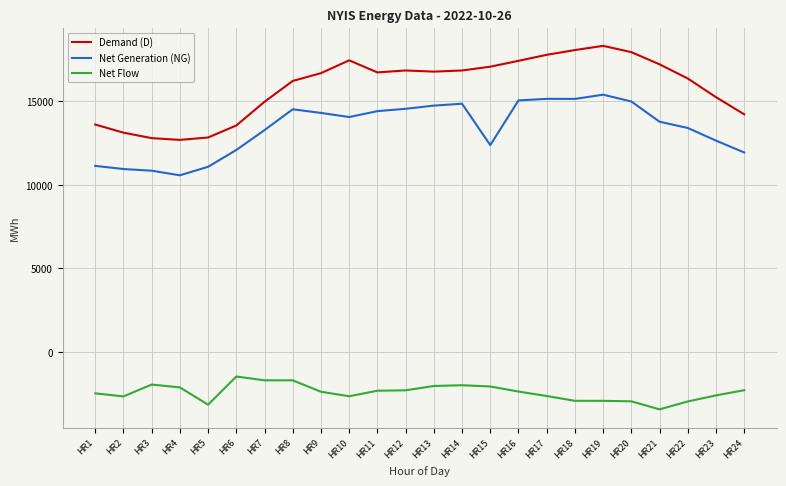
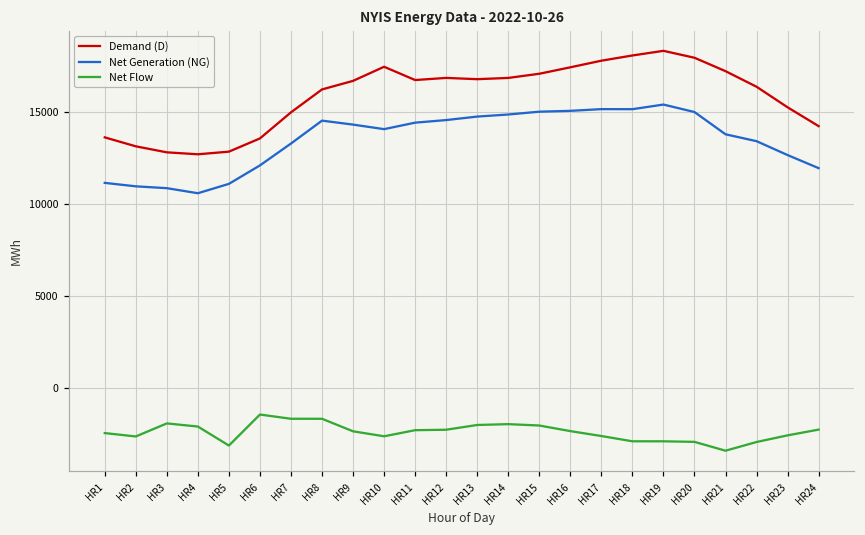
  {
    "Demand (D)": {
      "HR1": 13600,
      "HR2": 13100,
      "HR3": 12800,
      "HR4": 12700,
      "HR5": 12800,
      "HR6": 13600,
      "HR7": 15000,
      "HR8": 16200,
      "HR9": 16700,
      "HR10": 17500,
      "HR11": 16700,
      "HR12": 16900,
      "HR13": 16800,
      "HR14": 16900,
      "HR15": 17100,
      "HR16": 17400,
      "HR17": 17800,
      "HR18": 18100,
      "HR19": 18300,
      "HR20": 17900,
      "HR21": 17200,
      "HR22": 16400,
      "HR23": 15300,
      "HR24": 14200
    },
    "Net Generation (NG)": {
      "HR1": 11100,
      "HR2": 11000,
      "HR3": 10900,
      "HR4": 10600,
      "HR5": 11100,
      "HR6": 12100,
      "HR7": 13300,
      "HR8": 14500,
      "HR9": 14300,
      "HR10": 14100,
      "HR11": 14400,
      "HR12": 14600,
      "HR13": 14700,
      "HR14": 14900,
-     "HR15": 12400,
+     "HR15": 15000,
      "HR16": 15100,
      "HR17": 15200,
      "HR18": 15200,
      "HR19": 15400,
      "HR20": 15000,
      "HR21": 13800,
      "HR22": 13400,
      "HR23": 12700,
      "HR24": 11900
    },
    "Net Flow": {
      "HR1": -2500,
      "HR2": -2700,
      "HR3": -2000,
      "HR4": -2100,
      "HR5": -3200,
      "HR6": -1500,
      "HR7": -1700,
      "HR8": -1700,
      "HR9": -2400,
      "HR10": -2700,
      "HR11": -2300,
      "HR12": -2300,
      "HR13": -2000,
      "HR14": -2000,
      "HR15": -2100,
      "HR16": -2400,
      "HR17": -2600,
      "HR18": -2900,
      "HR19": -2900,
      "HR20": -3000,
      "HR21": -3400,
      "HR22": -3000,
      "HR23": -2600,
      "HR24": -2300
    }
  }
